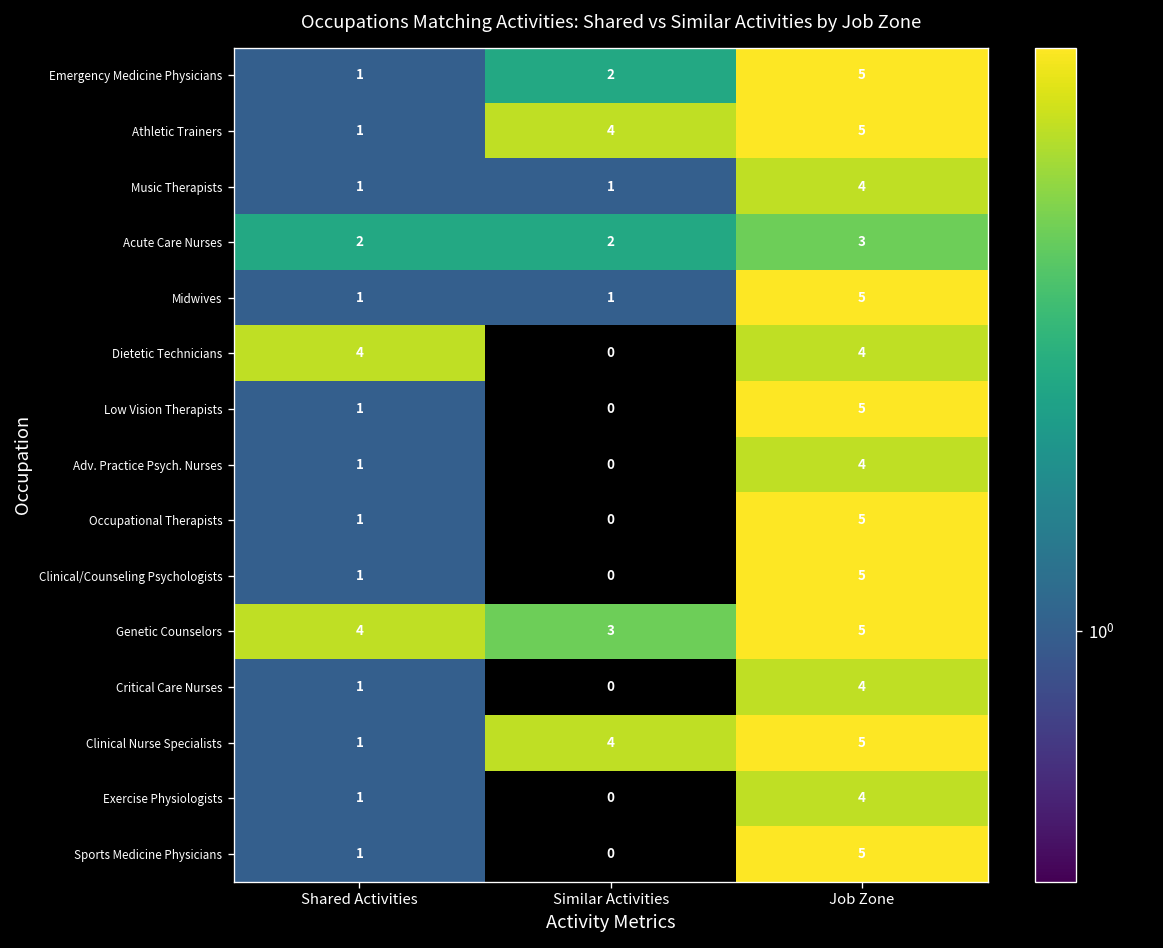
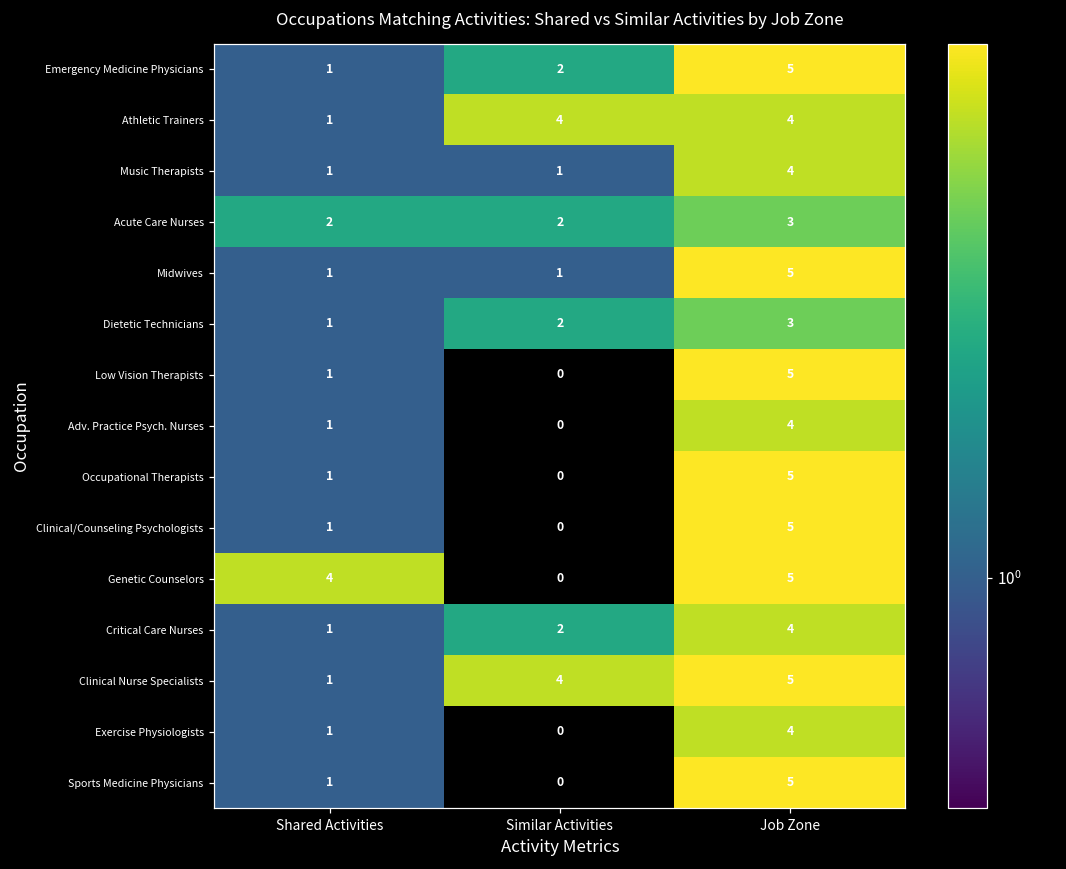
  {
    "Emergency Medicine Physicians": {
      "Shared Activities": 1,
      "Similar Activities": 2,
      "Job Zone": 5
    },
    "Athletic Trainers": {
      "Shared Activities": 1,
      "Similar Activities": 4,
-     "Job Zone": 5
+     "Job Zone": 4
    },
    "Music Therapists": {
      "Shared Activities": 1,
      "Similar Activities": 1,
      "Job Zone": 4
    },
    "Acute Care Nurses": {
      "Shared Activities": 2,
      "Similar Activities": 2,
      "Job Zone": 3
    },
    "Midwives": {
      "Shared Activities": 1,
      "Similar Activities": 1,
      "Job Zone": 5
    },
    "Dietetic Technicians": {
-     "Shared Activities": 4,
-     "Similar Activities": 0,
-     "Job Zone": 4
+     "Shared Activities": 1,
+     "Similar Activities": 2,
+     "Job Zone": 3
    },
    "Low Vision Therapists": {
      "Shared Activities": 1,
      "Similar Activities": 0,
      "Job Zone": 5
    },
    "Adv. Practice Psych. Nurses": {
      "Shared Activities": 1,
      "Similar Activities": 0,
      "Job Zone": 4
    },
    "Occupational Therapists": {
      "Shared Activities": 1,
      "Similar Activities": 0,
      "Job Zone": 5
    },
    "Clinical/Counseling Psychologists": {
      "Shared Activities": 1,
      "Similar Activities": 0,
      "Job Zone": 5
    },
    "Genetic Counselors": {
      "Shared Activities": 4,
-     "Similar Activities": 3,
+     "Similar Activities": 0,
      "Job Zone": 5
    },
    "Critical Care Nurses": {
      "Shared Activities": 1,
-     "Similar Activities": 0,
+     "Similar Activities": 2,
      "Job Zone": 4
    },
    "Clinical Nurse Specialists": {
      "Shared Activities": 1,
      "Similar Activities": 4,
      "Job Zone": 5
    },
    "Exercise Physiologists": {
      "Shared Activities": 1,
      "Similar Activities": 0,
      "Job Zone": 4
    },
    "Sports Medicine Physicians": {
      "Shared Activities": 1,
      "Similar Activities": 0,
      "Job Zone": 5
    }
  }
